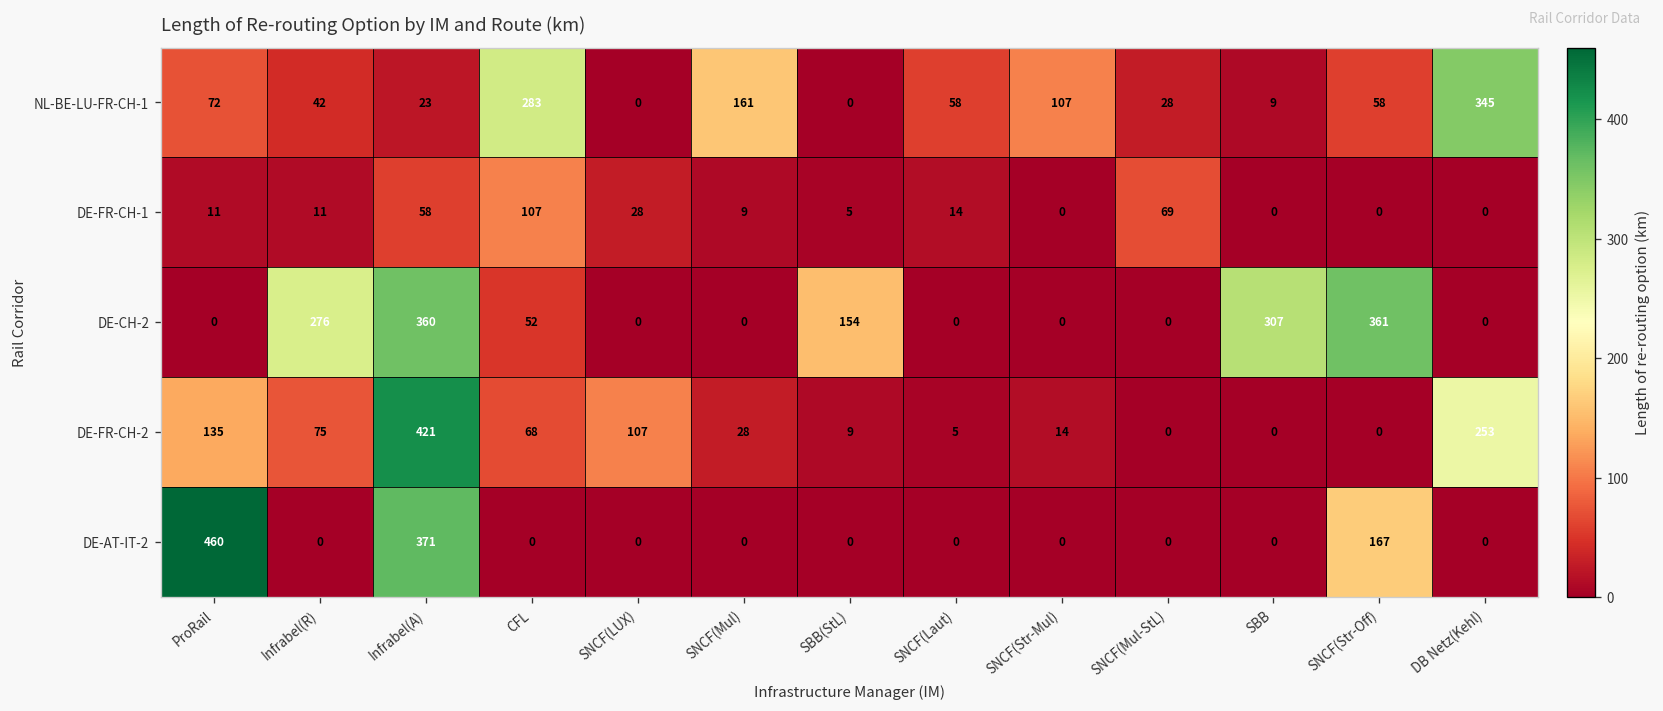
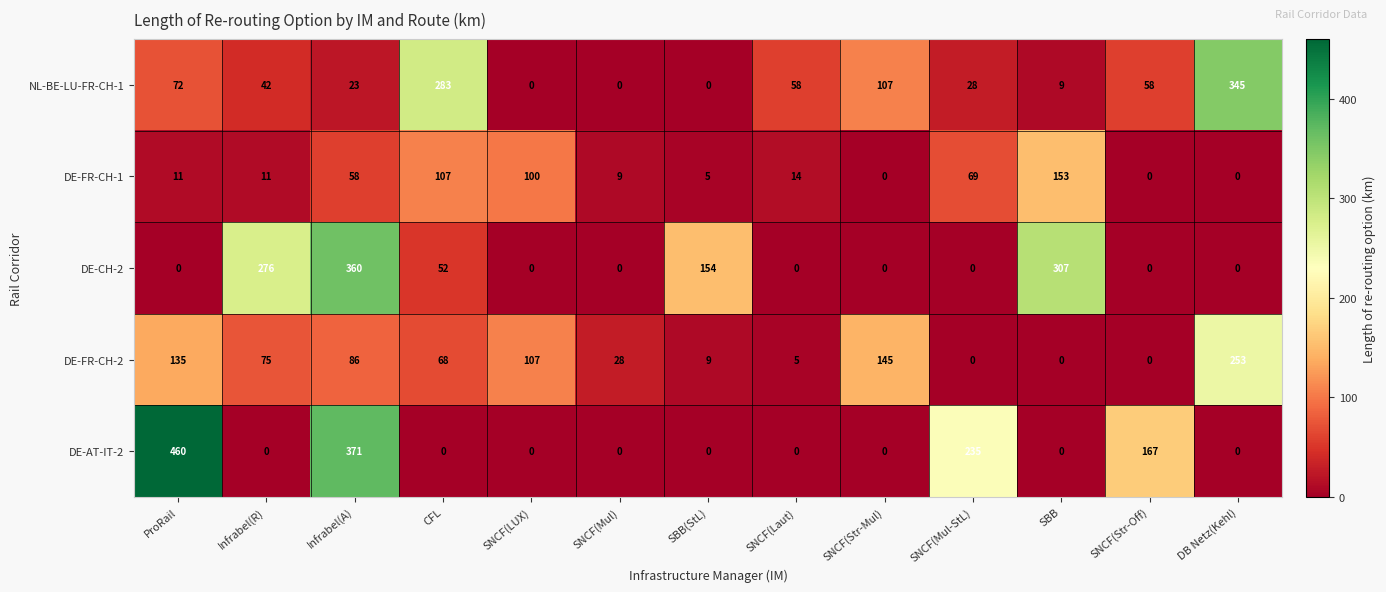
  {
    "NL-BE-LU-FR-CH-1": {
      "ProRail": 72,
      "Infrabel(R)": 42,
      "Infrabel(A)": 23,
      "CFL": 283,
      "SNCF(LUX)": 0,
-     "SNCF(Mul)": 161,
+     "SNCF(Mul)": 0,
      "SBB(StL)": 0,
      "SNCF(Laut)": 58,
      "SNCF(Str-Mul)": 107,
      "SNCF(Mul-StL)": 28,
      "SBB": 9,
      "SNCF(Str-Off)": 58,
      "DB Netz(Kehl)": 345
    },
    "DE-FR-CH-1": {
      "ProRail": 11,
      "Infrabel(R)": 11,
      "Infrabel(A)": 58,
      "CFL": 107,
-     "SNCF(LUX)": 28,
+     "SNCF(LUX)": 100,
      "SNCF(Mul)": 9,
      "SBB(StL)": 5,
      "SNCF(Laut)": 14,
      "SNCF(Str-Mul)": 0,
      "SNCF(Mul-StL)": 69,
-     "SBB": 0,
+     "SBB": 153,
      "SNCF(Str-Off)": 0,
      "DB Netz(Kehl)": 0
    },
    "DE-CH-2": {
      "ProRail": 0,
      "Infrabel(R)": 276,
      "Infrabel(A)": 360,
      "CFL": 52,
      "SNCF(LUX)": 0,
      "SNCF(Mul)": 0,
      "SBB(StL)": 154,
      "SNCF(Laut)": 0,
      "SNCF(Str-Mul)": 0,
      "SNCF(Mul-StL)": 0,
      "SBB": 307,
-     "SNCF(Str-Off)": 361,
+     "SNCF(Str-Off)": 0,
      "DB Netz(Kehl)": 0
    },
    "DE-FR-CH-2": {
      "ProRail": 135,
      "Infrabel(R)": 75,
-     "Infrabel(A)": 421,
+     "Infrabel(A)": 86,
      "CFL": 68,
      "SNCF(LUX)": 107,
      "SNCF(Mul)": 28,
      "SBB(StL)": 9,
      "SNCF(Laut)": 5,
-     "SNCF(Str-Mul)": 14,
+     "SNCF(Str-Mul)": 145,
      "SNCF(Mul-StL)": 0,
      "SBB": 0,
      "SNCF(Str-Off)": 0,
      "DB Netz(Kehl)": 253
    },
    "DE-AT-IT-2": {
      "ProRail": 460,
      "Infrabel(R)": 0,
      "Infrabel(A)": 371,
      "CFL": 0,
      "SNCF(LUX)": 0,
      "SNCF(Mul)": 0,
      "SBB(StL)": 0,
      "SNCF(Laut)": 0,
      "SNCF(Str-Mul)": 0,
-     "SNCF(Mul-StL)": 0,
+     "SNCF(Mul-StL)": 235,
      "SBB": 0,
      "SNCF(Str-Off)": 167,
      "DB Netz(Kehl)": 0
    }
  }
